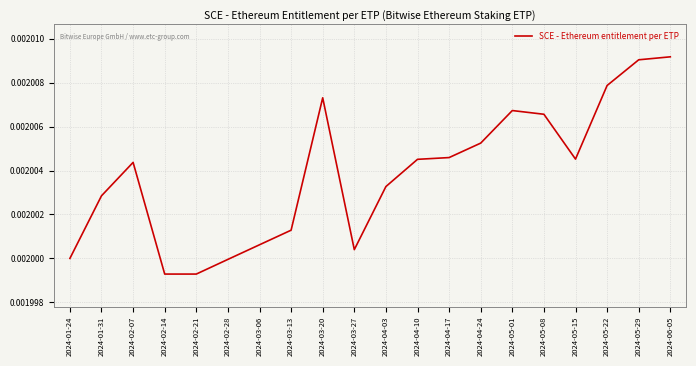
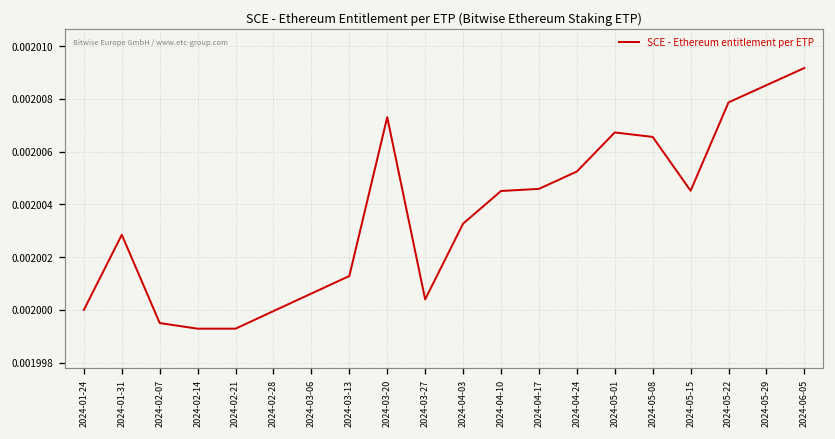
  {
    "2024-01-24": 0.0020000,
    "2024-01-31": 0.0020029,
-   "2024-02-07": 0.0020044,
+   "2024-02-07": 0.0019995,
    "2024-02-14": 0.0019993,
    "2024-02-21": 0.0019993,
    "2024-02-28": 0.0020000,
    "2024-03-06": 0.0020006,
    "2024-03-13": 0.0020013,
    "2024-03-20": 0.0020073,
    "2024-03-27": 0.0020004,
    "2024-04-03": 0.0020033,
    "2024-04-10": 0.0020045,
    "2024-04-17": 0.0020046,
    "2024-04-24": 0.0020052,
    "2024-05-01": 0.0020067,
    "2024-05-08": 0.0020066,
    "2024-05-15": 0.0020045,
    "2024-05-22": 0.0020079,
-   "2024-05-29": 0.0020090,
+   "2024-05-29": 0.0020085,
    "2024-06-05": 0.0020092
  }
